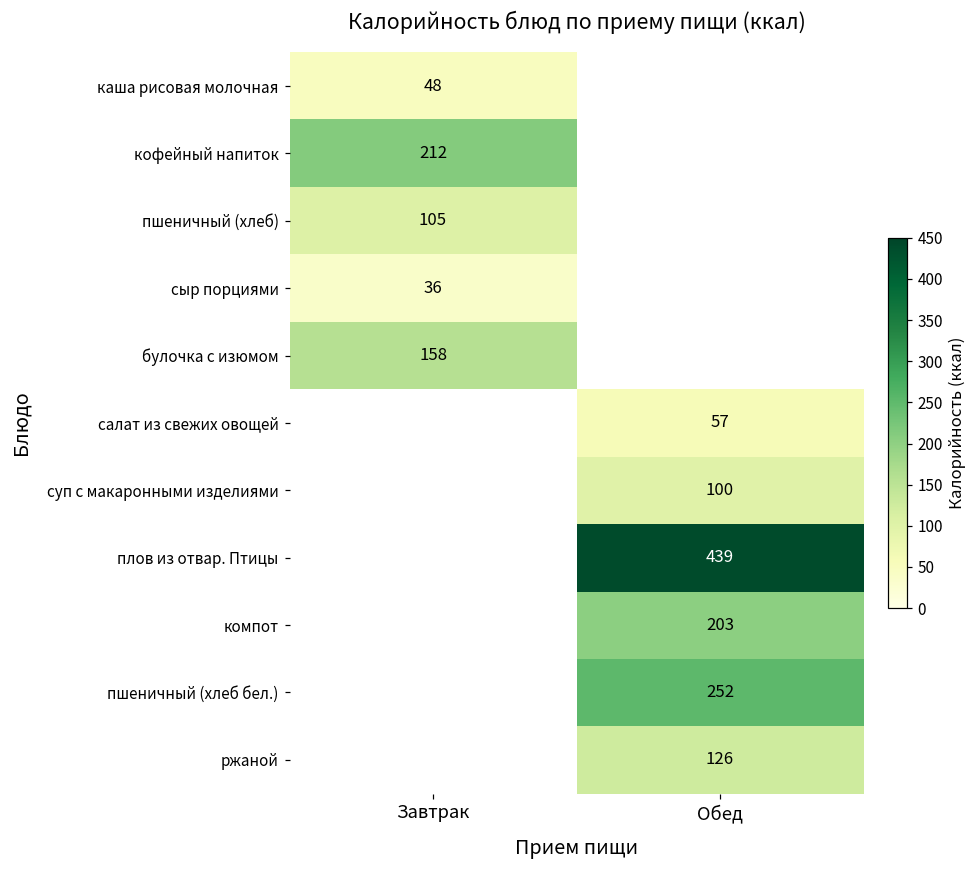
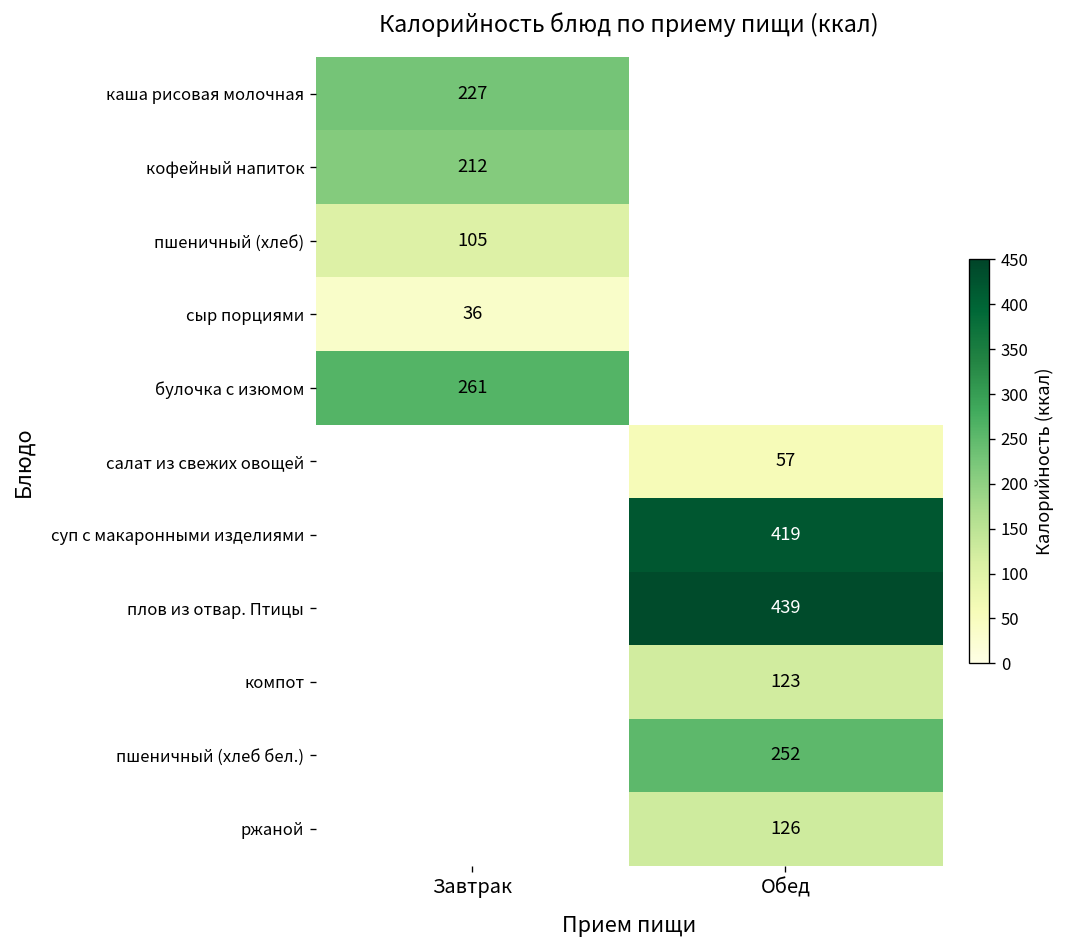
  {
    "каша рисовая молочная": {
-     "Завтрак": 48
+     "Завтрак": 227
    },
    "кофейный напиток": {
      "Завтрак": 212
    },
    "пшеничный (хлеб)": {
      "Завтрак": 105
    },
    "сыр порциями": {
      "Завтрак": 36
    },
    "булочка с изюмом": {
-     "Завтрак": 158
+     "Завтрак": 261
    },
    "салат из свежих овощей": {
      "Обед": 57
    },
    "суп с макаронными изделиями": {
-     "Обед": 100
+     "Обед": 419
    },
    "плов из отвар. Птицы": {
      "Обед": 439
    },
    "компот": {
-     "Обед": 203
+     "Обед": 123
    },
    "пшеничный (хлеб бел.)": {
      "Обед": 252
    },
    "ржаной": {
      "Обед": 126
    }
  }
